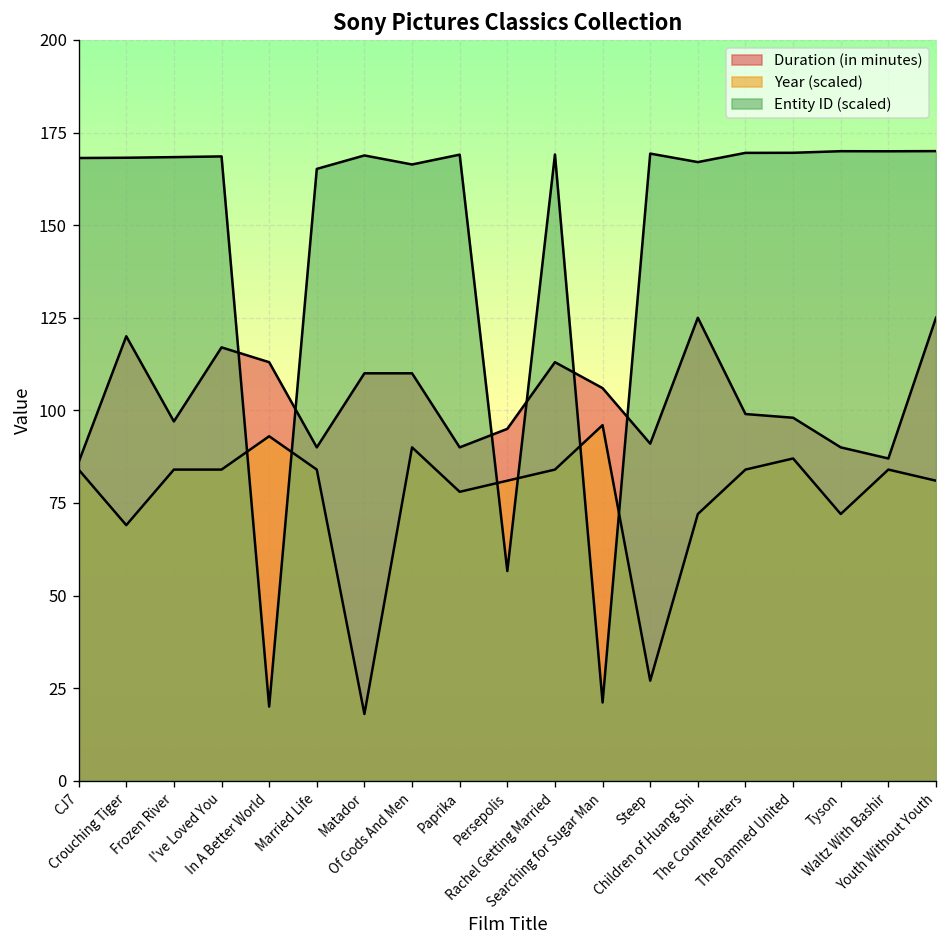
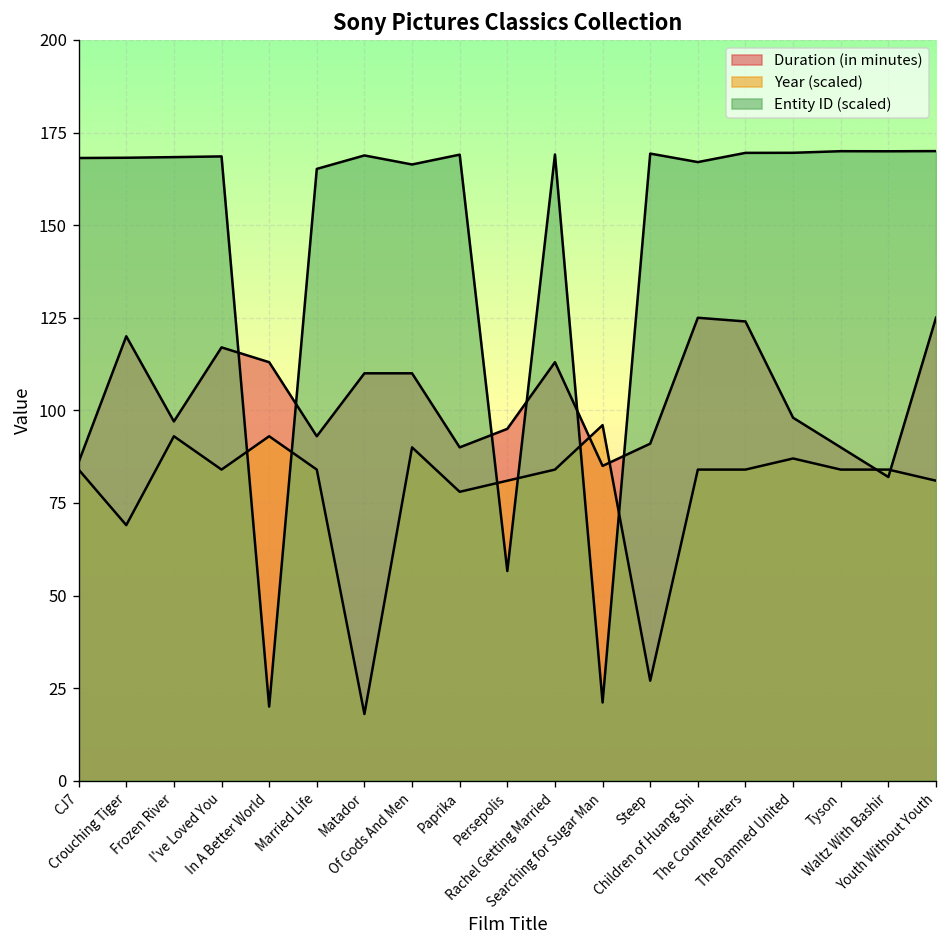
  {
    "Duration (in minutes)": {
      "CJ7": 86,
      "Crouching Tiger": 120,
      "Frozen River": 97,
      "I've Loved You": 117,
      "In A Better World": 113,
-     "Married Life": 90,
+     "Married Life": 93,
      "Matador": 110,
      "Of Gods And Men": 110,
      "Paprika": 90,
      "Persepolis": 95,
      "Rachel Getting Married": 113,
-     "Searching for Sugar Man": 106,
+     "Searching for Sugar Man": 85,
      "Steep": 91,
      "Children of Huang Shi": 125,
-     "The Counterfeiters": 99,
+     "The Counterfeiters": 124,
      "The Damned United": 98,
      "Tyson": 90,
-     "Waltz With Bashir": 87,
+     "Waltz With Bashir": 82,
      "Youth Without Youth": 125
    },
    "Year (scaled)": {
      "CJ7": 84,
      "Crouching Tiger": 69,
-     "Frozen River": 84,
+     "Frozen River": 93,
      "I've Loved You": 84,
      "In A Better World": 93,
      "Married Life": 84,
      "Matador": 18,
      "Of Gods And Men": 90,
      "Paprika": 78,
      "Persepolis": 81,
      "Rachel Getting Married": 84,
      "Searching for Sugar Man": 96,
      "Steep": 27,
-     "Children of Huang Shi": 72,
+     "Children of Huang Shi": 84,
      "The Counterfeiters": 84,
      "The Damned United": 87,
-     "Tyson": 72,
+     "Tyson": 84,
      "Waltz With Bashir": 84,
      "Youth Without Youth": 81
    },
    "Entity ID (scaled)": {
      "CJ7": 168,
      "Crouching Tiger": 168,
      "Frozen River": 168,
      "I've Loved You": 169,
      "In A Better World": 20,
      "Married Life": 165,
      "Matador": 169,
      "Of Gods And Men": 166,
      "Paprika": 169,
      "Persepolis": 57,
      "Rachel Getting Married": 169,
      "Searching for Sugar Man": 21,
      "Steep": 169,
      "Children of Huang Shi": 167,
      "The Counterfeiters": 170,
      "The Damned United": 170,
      "Tyson": 170,
      "Waltz With Bashir": 170,
      "Youth Without Youth": 170
    }
  }
